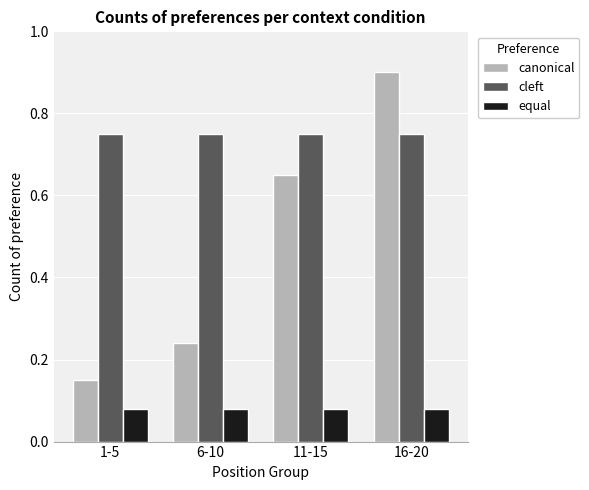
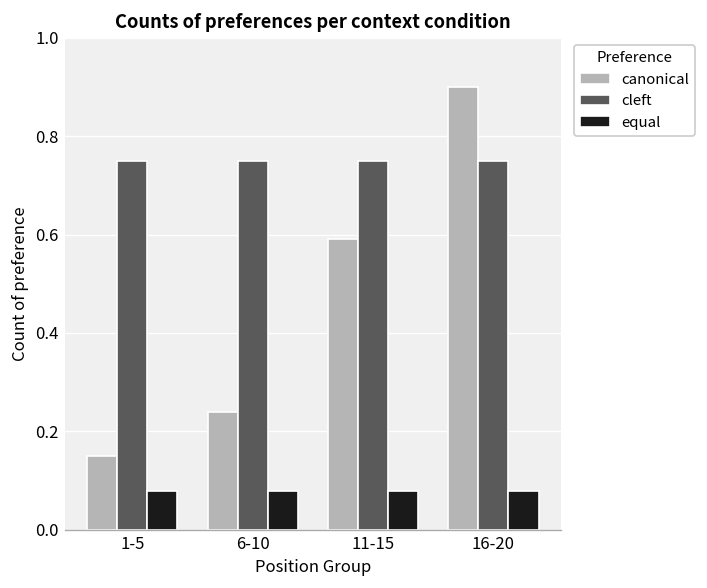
  {
    "canonical": {
      "1-5": 0.15,
      "6-10": 0.24,
-     "11-15": 0.65,
+     "11-15": 0.59,
      "16-20": 0.90
    },
    "cleft": {
      "1-5": 0.75,
      "6-10": 0.75,
      "11-15": 0.75,
      "16-20": 0.75
    },
    "equal": {
      "1-5": 0.08,
      "6-10": 0.08,
      "11-15": 0.08,
      "16-20": 0.08
    }
  }
